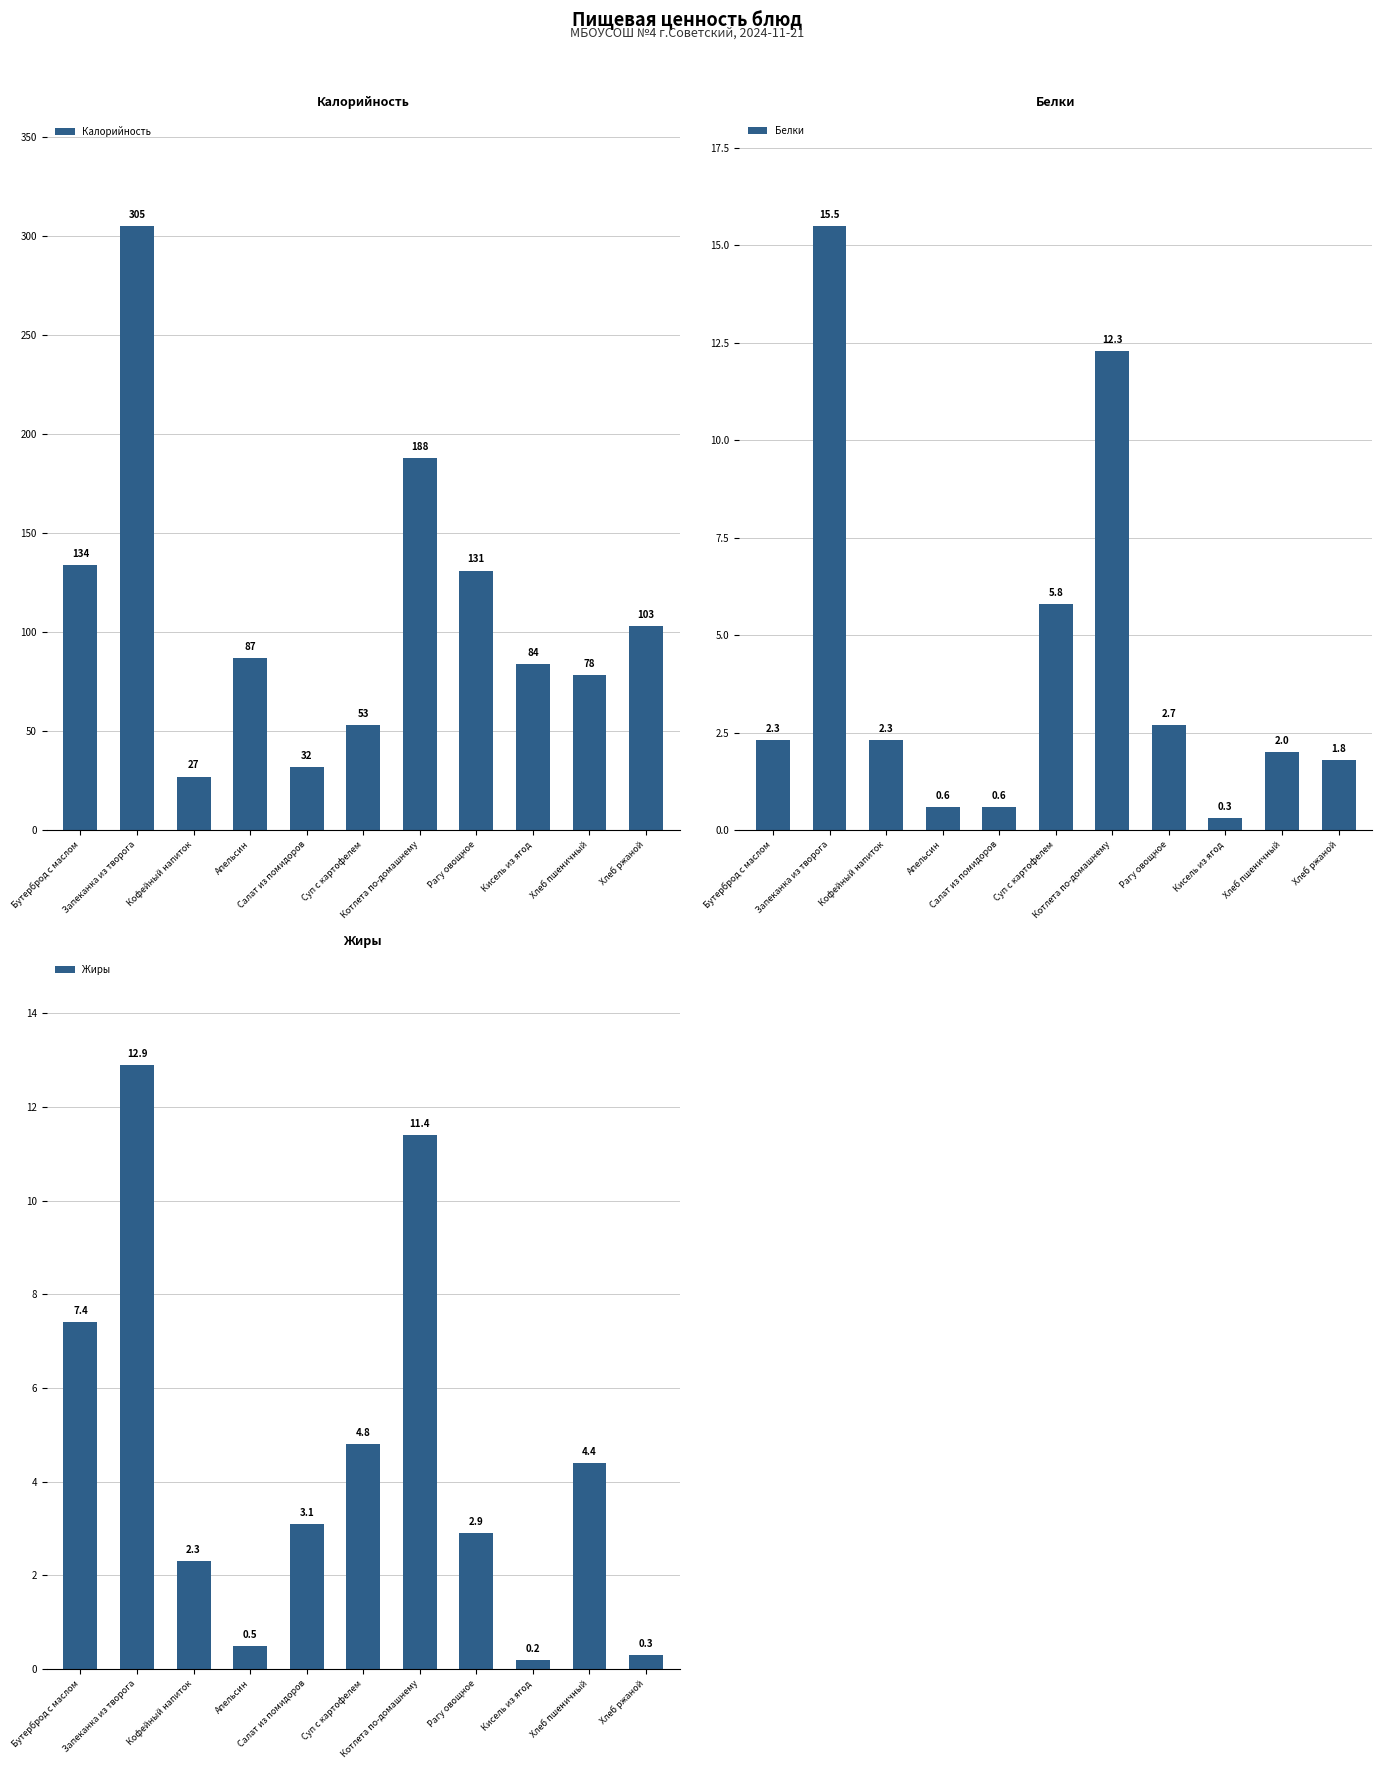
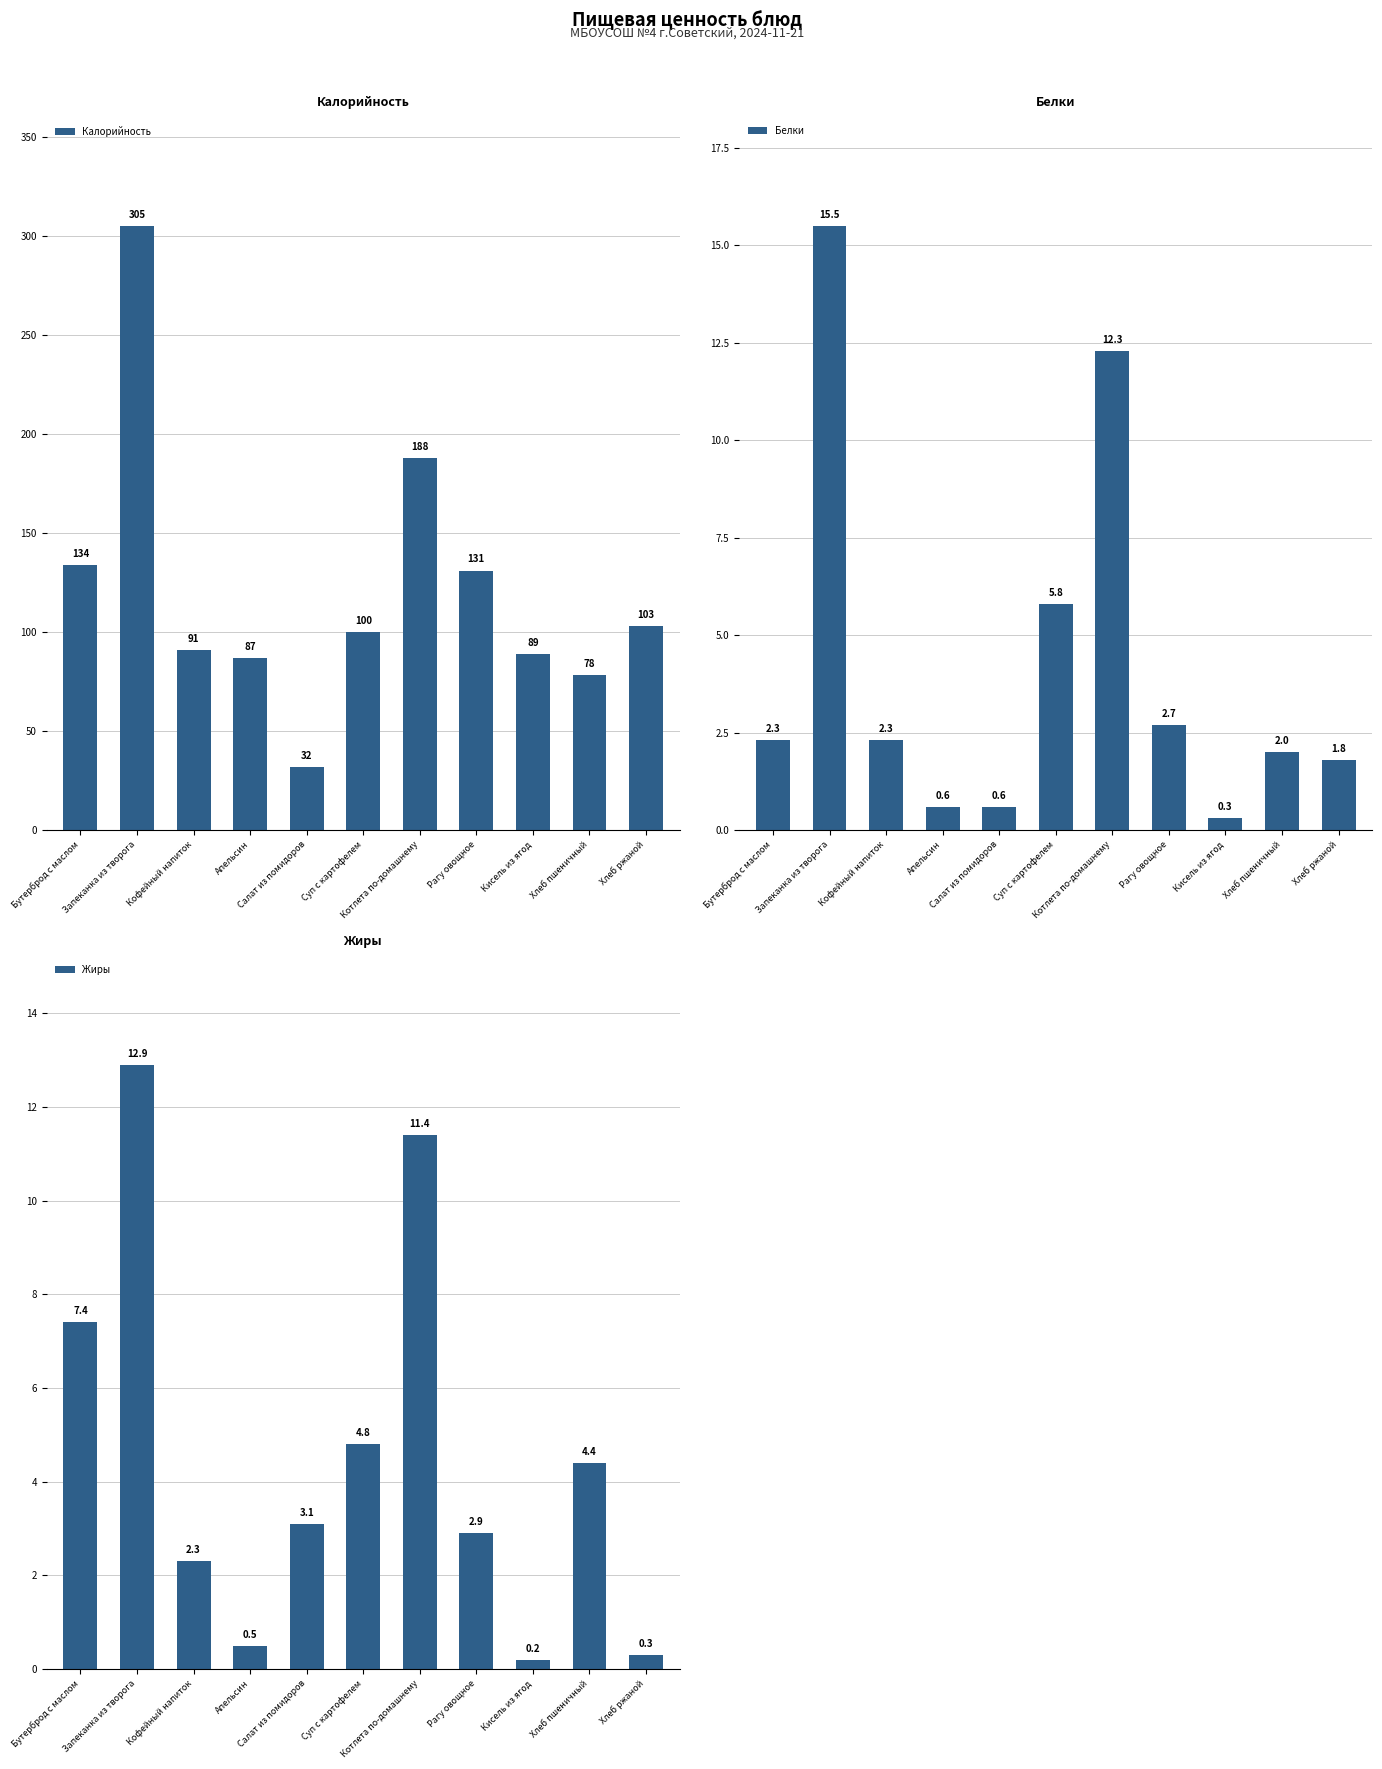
  {
    "Калорийность": {
      "Бутерброд с маслом": 134,
      "Запеканка из творога": 305,
-     "Кофейный напиток": 27,
+     "Кофейный напиток": 91,
      "Апельсин": 87,
      "Салат из помидоров": 32,
-     "Суп с картофелем": 53,
+     "Суп с картофелем": 100,
      "Котлета по-домашнему": 188,
      "Рагу овощное": 131,
-     "Кисель из ягод": 84,
+     "Кисель из ягод": 89,
      "Хлеб пшеничный": 78,
      "Хлеб ржаной": 103
    },
    "Белки": {
      "Бутерброд с маслом": 2.3,
      "Запеканка из творога": 15.5,
      "Кофейный напиток": 2.3,
      "Апельсин": 0.6,
      "Салат из помидоров": 0.6,
      "Суп с картофелем": 5.8,
      "Котлета по-домашнему": 12.3,
      "Рагу овощное": 2.7,
      "Кисель из ягод": 0.3,
      "Хлеб пшеничный": 2.0,
      "Хлеб ржаной": 1.8
    },
    "Жиры": {
      "Бутерброд с маслом": 7.4,
      "Запеканка из творога": 12.9,
      "Кофейный напиток": 2.3,
      "Апельсин": 0.5,
      "Салат из помидоров": 3.1,
      "Суп с картофелем": 4.8,
      "Котлета по-домашнему": 11.4,
      "Рагу овощное": 2.9,
      "Кисель из ягод": 0.2,
      "Хлеб пшеничный": 4.4,
      "Хлеб ржаной": 0.3
    }
  }
